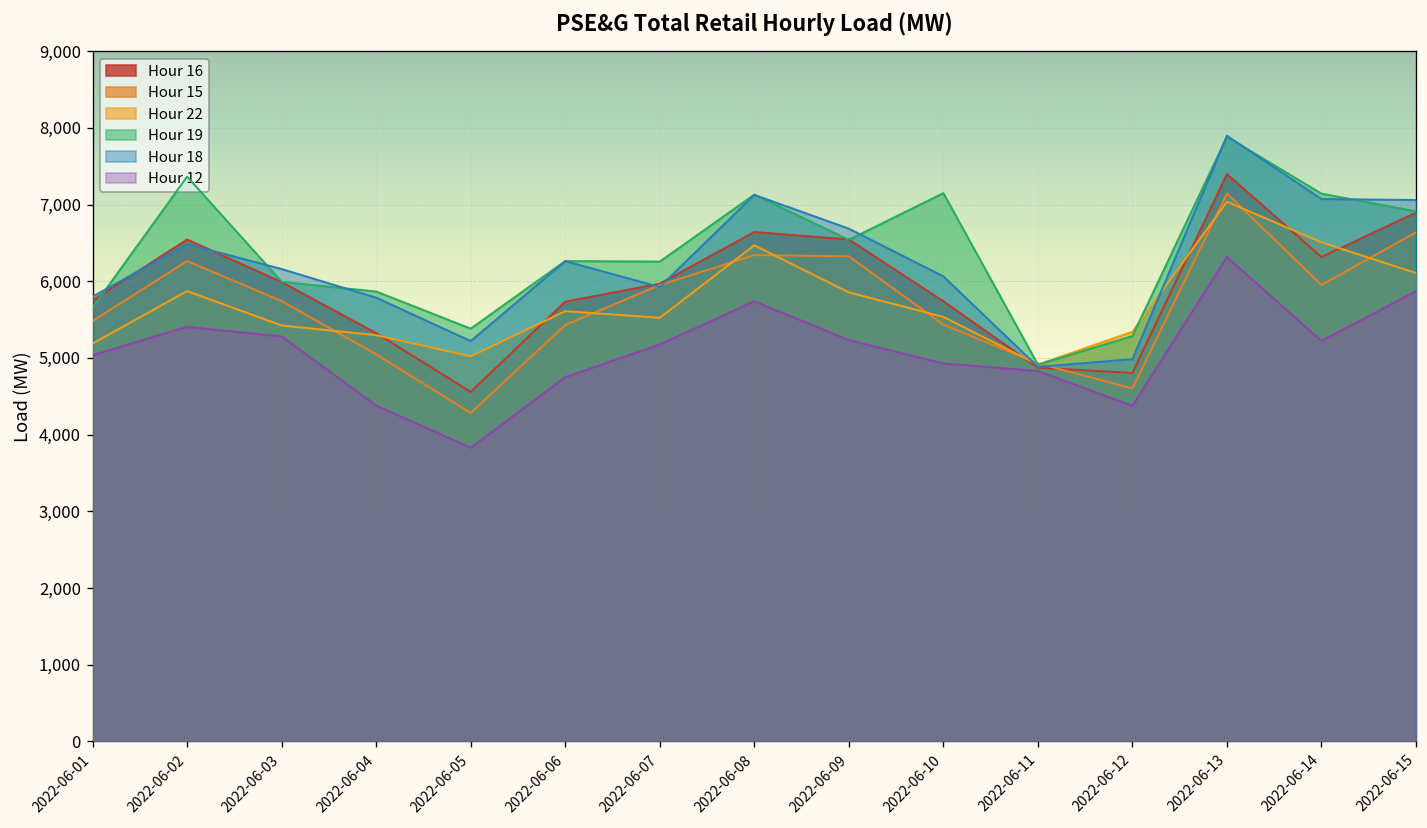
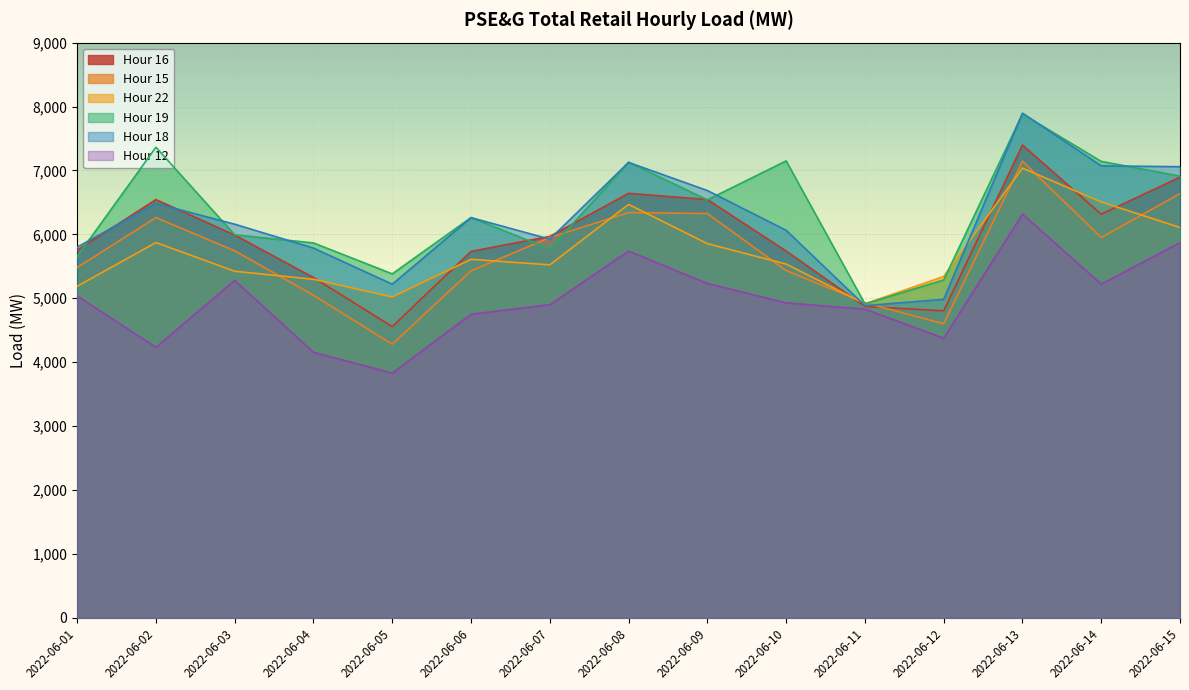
  {
    "Hour 16": {
      "2022-06-01": "5,800",
      "2022-06-02": "6,500",
      "2022-06-05": "4,600",
      "2022-06-06": "5,700",
      "2022-06-08": "6,600",
      "2022-06-10": "5,700",
      "2022-06-12": "4,800",
      "2022-06-13": "7,400",
      "2022-06-14": "6,300"
    },
    "Hour 19": {
      "2022-06-01": "5,700",
      "2022-06-04": "5,900",
      "2022-06-05": "5,400",
-     "2022-06-07": "6,300",
+     "2022-06-07": "5,800",
      "2022-06-10": "7,100",
      "2022-06-12": "5,300",
      "2022-06-14": "7,100"
    },
    "Hour 18": {
      "2022-06-01": "5,800",
      "2022-06-02": "6,500",
      "2022-06-03": "6,200",
      "2022-06-04": "5,800",
      "2022-06-05": "5,200",
      "2022-06-09": "6,700",
      "2022-06-10": "6,100",
      "2022-06-12": "5,000",
      "2022-06-14": "7,100",
      "2022-06-15": "7,100"
    },
    "Hour 12": {
      "2022-06-01": "5,000",
-     "2022-06-02": "5,400",
+     "2022-06-02": "4,200",
      "2022-06-03": "5,300",
-     "2022-06-04": "4,400",
+     "2022-06-04": "4,200",
      "2022-06-05": "3,800",
      "2022-06-06": "4,800",
-     "2022-06-07": "5,200",
+     "2022-06-07": "4,900",
      "2022-06-08": "5,700",
      "2022-06-09": "5,200",
      "2022-06-10": "4,900",
      "2022-06-11": "4,800",
      "2022-06-12": "4,400",
      "2022-06-13": "6,300",
      "2022-06-14": "5,200",
      "2022-06-15": "5,900"
    }
  }
